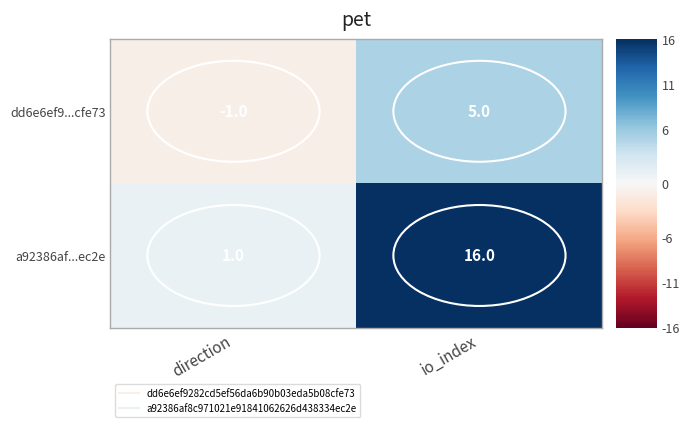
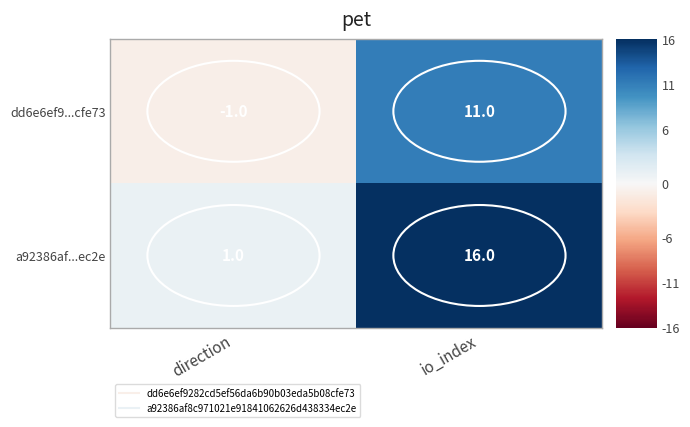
  {
    "dd6e6ef9...cfe73": {
-     "io_index": 5.0
+     "io_index": 11.0
    },
    "a92386af...ec2e": {
      "io_index": 16.0
    }
  }
